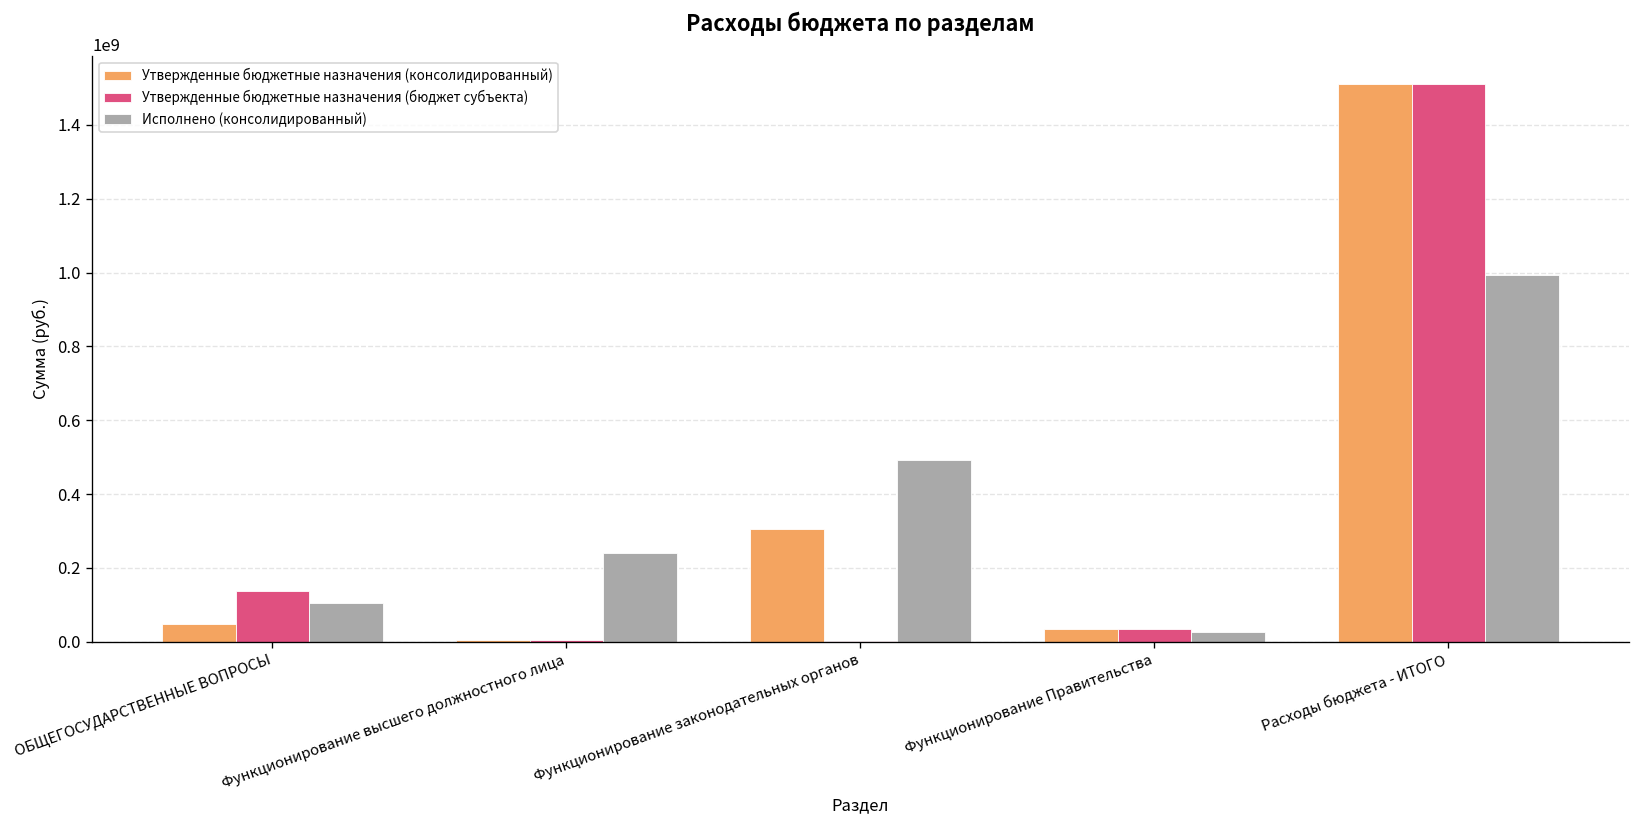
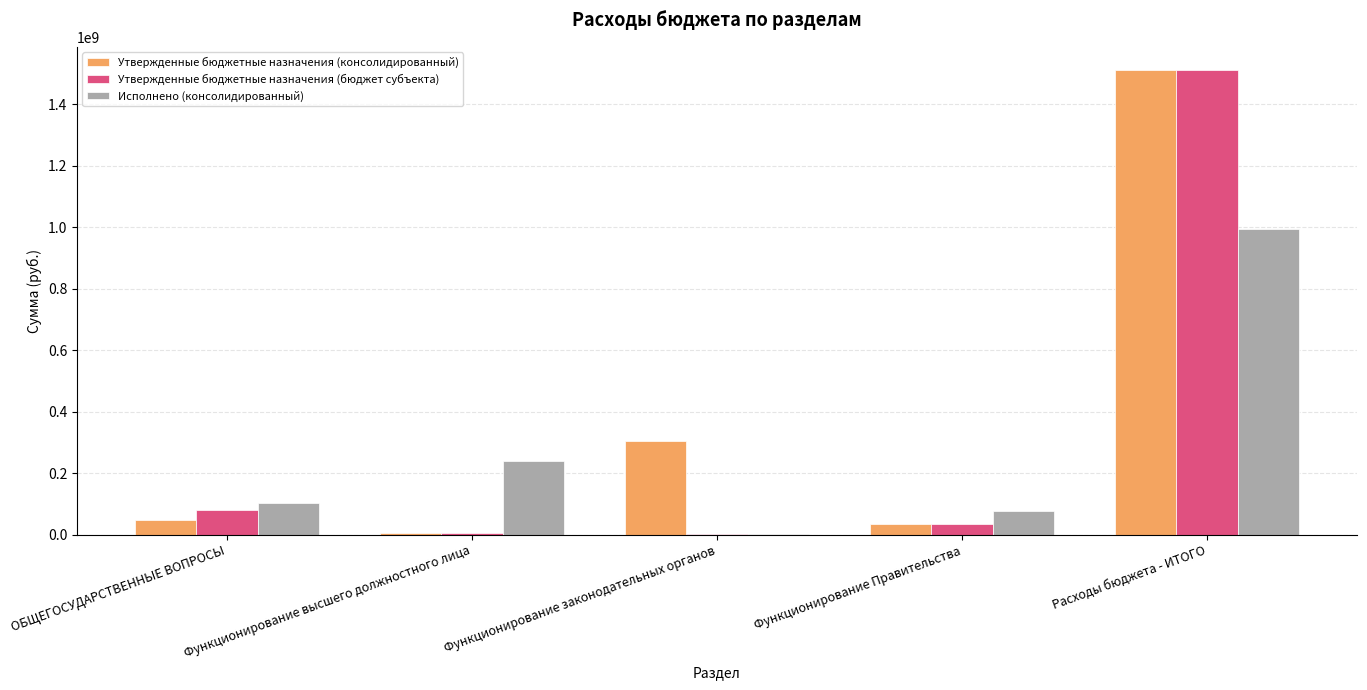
  {
    "Утвержденные бюджетные назначения (консолидированный)": {
      "ОБЩЕГОСУДАРСТВЕННЫЕ ВОПРОСЫ": 50000000,
      "Функционирование законодательных органов": 310000000,
      "Функционирование Правительства": 30000000,
      "Расходы бюджета - ИТОГО": 1510000000
    },
    "Утвержденные бюджетные назначения (бюджет субъекта)": {
-     "ОБЩЕГОСУДАРСТВЕННЫЕ ВОПРОСЫ": 140000000,
+     "ОБЩЕГОСУДАРСТВЕННЫЕ ВОПРОСЫ": 80000000,
      "Функционирование Правительства": 30000000,
      "Расходы бюджета - ИТОГО": 1510000000
    },
    "Исполнено (консолидированный)": {
      "ОБЩЕГОСУДАРСТВЕННЫЕ ВОПРОСЫ": 100000000,
      "Функционирование высшего должностного лица": 240000000,
-     "Функционирование законодательных органов": 490000000,
-     "Функционирование Правительства": 30000000,
+     "Функционирование законодательных органов": 0,
+     "Функционирование Правительства": 80000000,
      "Расходы бюджета - ИТОГО": 990000000
    }
  }
